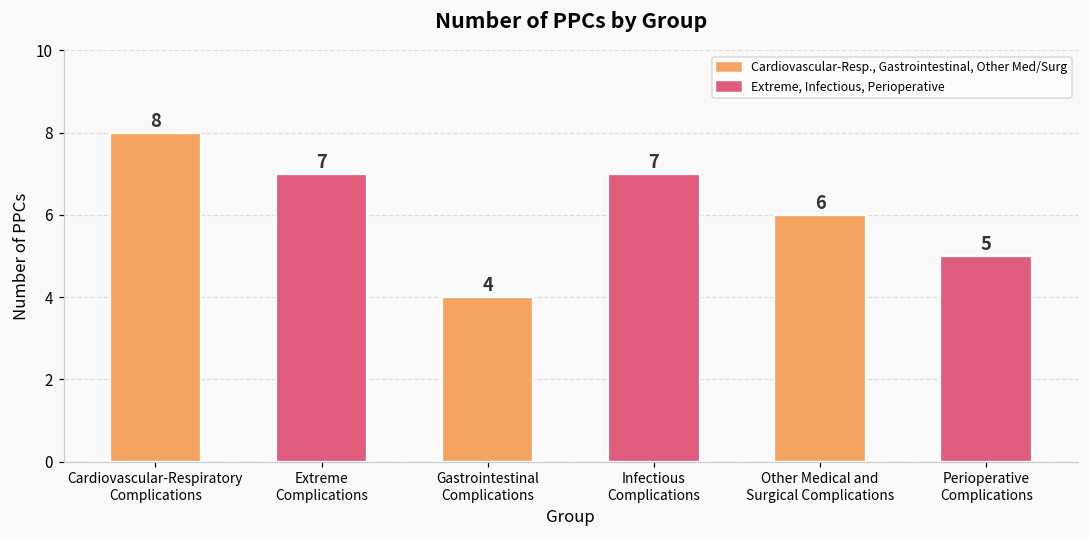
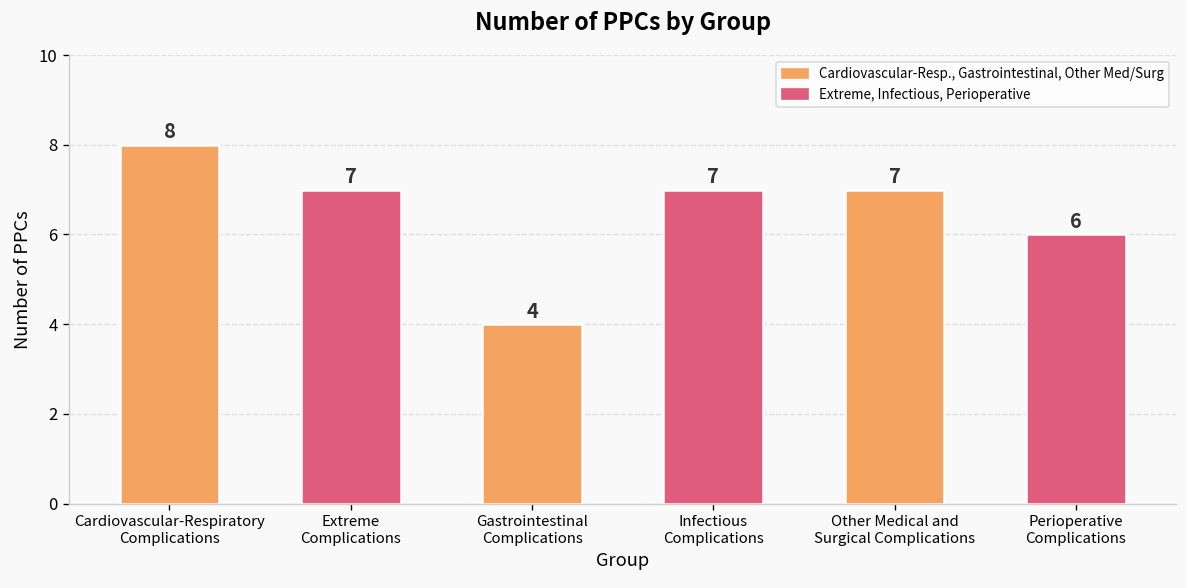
  {
    "Cardiovascular-Respiratory Complications": 8,
    "Extreme Complications": 7,
    "Gastrointestinal Complications": 4,
    "Infectious Complications": 7,
-   "Other Medical and Surgical Complications": 6,
-   "Perioperative Complications": 5
+   "Other Medical and Surgical Complications": 7,
+   "Perioperative Complications": 6
  }
